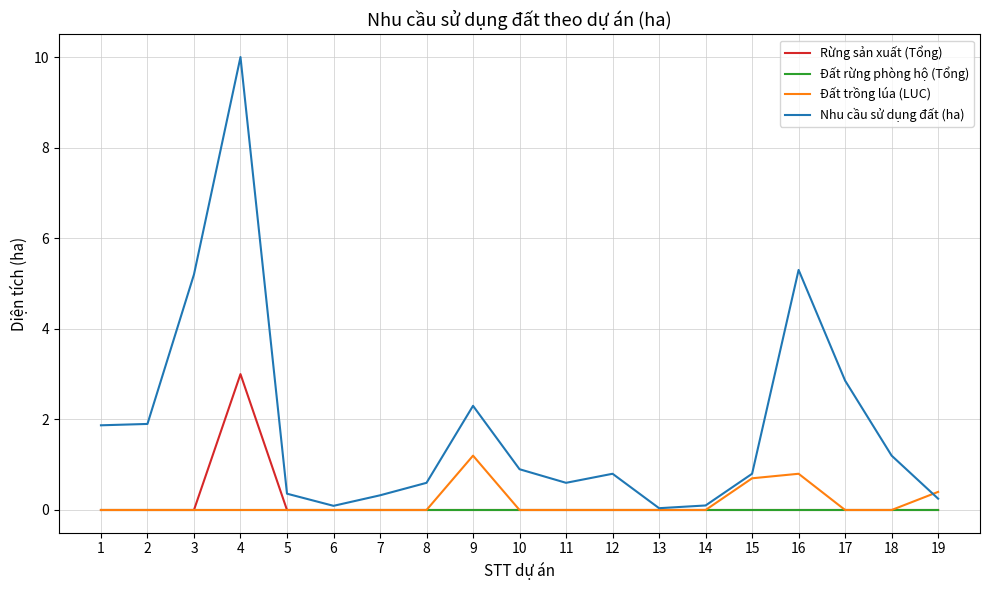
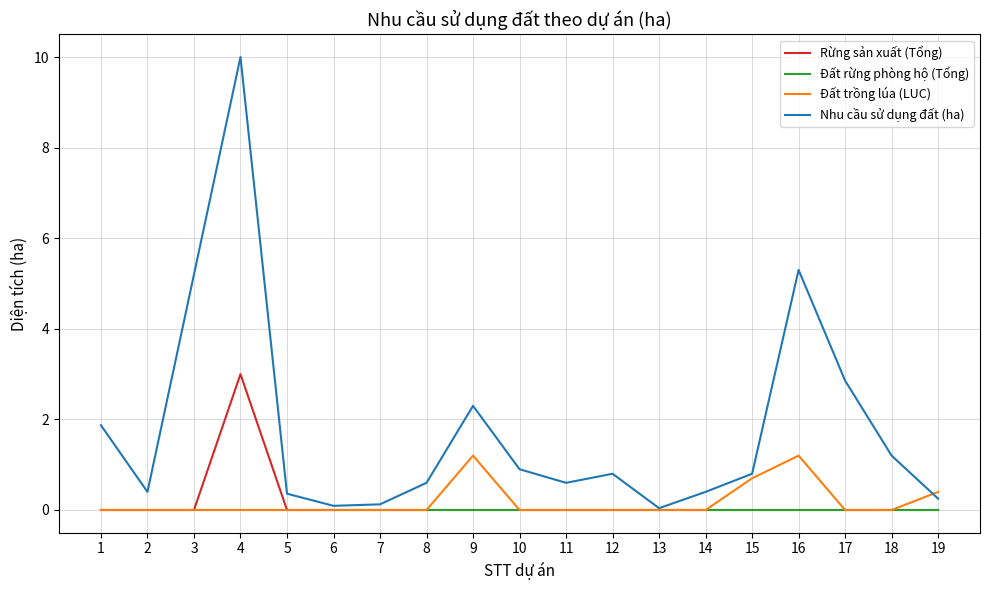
  {
    "Rừng sản xuất (Tổng)": {
      "4": 3.0
    },
    "Đất trồng lúa (LUC)": {
      "9": 1.2,
      "15": 0.7,
-     "16": 0.8,
+     "16": 1.2,
      "19": 0.4
    },
    "Nhu cầu sử dụng đất (ha)": {
      "1": 1.9,
-     "2": 1.9,
+     "2": 0.4,
      "3": 5.2,
      "4": 10.0,
      "5": 0.4,
      "6": 0.1,
-     "7": 0.3,
+     "7": 0.1,
      "8": 0.6,
      "9": 2.3,
      "10": 0.9,
      "11": 0.6,
      "12": 0.8,
-     "14": 0.1,
+     "14": 0.4,
      "15": 0.8,
      "16": 5.3,
      "17": 2.9,
      "18": 1.2,
      "19": 0.3
    }
  }
